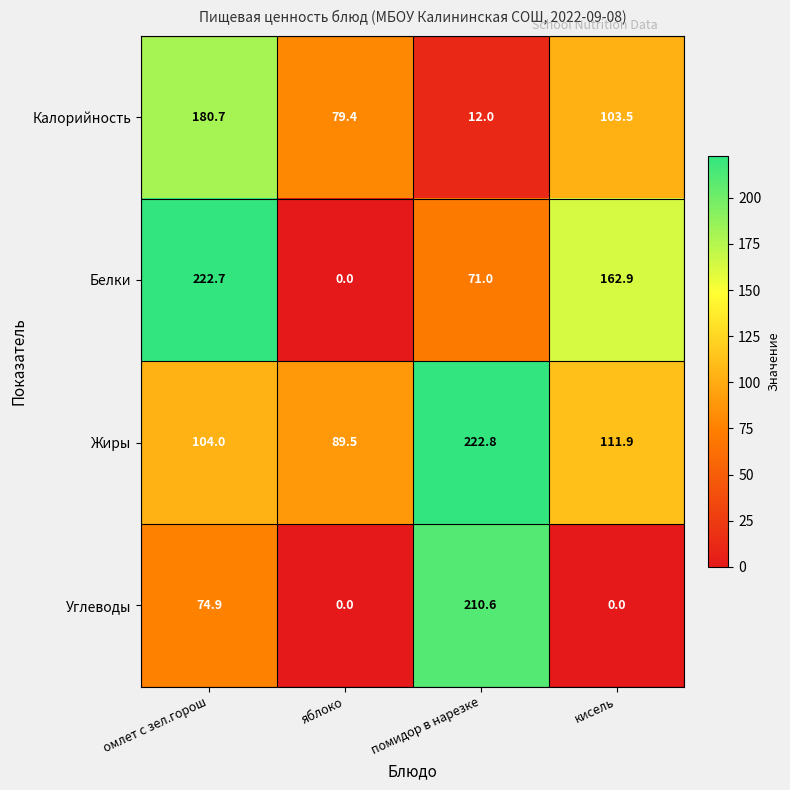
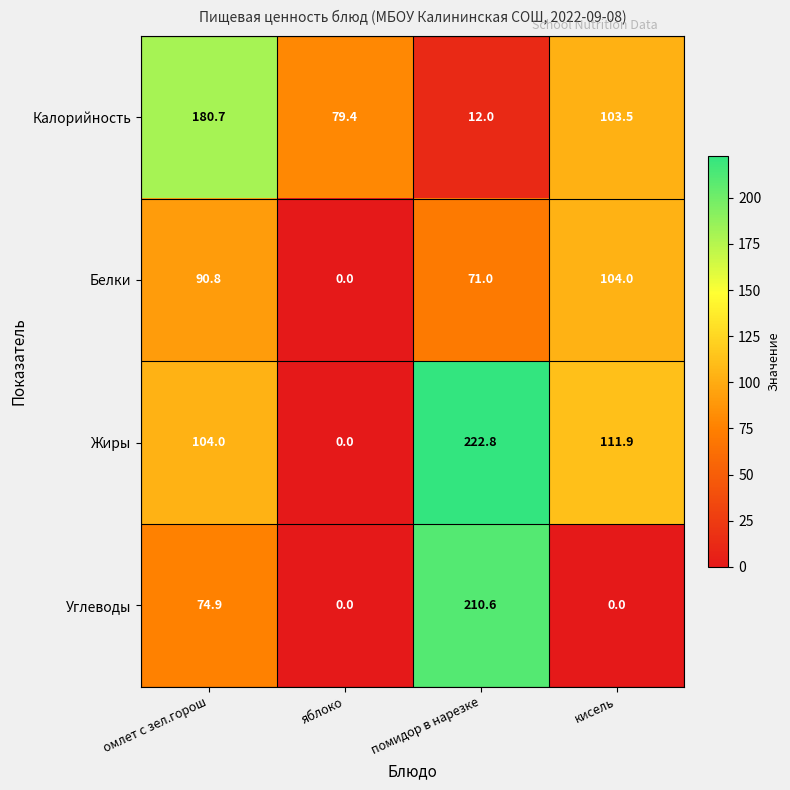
  {
    "Калорийность": {
      "омлет с зел.горош": 180.7,
      "яблоко": 79.4,
      "помидор в нарезке": 12.0,
      "кисель": 103.5
    },
    "Белки": {
-     "омлет с зел.горош": 222.7,
+     "омлет с зел.горош": 90.8,
      "яблоко": 0.0,
      "помидор в нарезке": 71.0,
-     "кисель": 162.9
+     "кисель": 104.0
    },
    "Жиры": {
      "омлет с зел.горош": 104.0,
-     "яблоко": 89.5,
+     "яблоко": 0.0,
      "помидор в нарезке": 222.8,
      "кисель": 111.9
    },
    "Углеводы": {
      "омлет с зел.горош": 74.9,
      "яблоко": 0.0,
      "помидор в нарезке": 210.6,
      "кисель": 0.0
    }
  }
